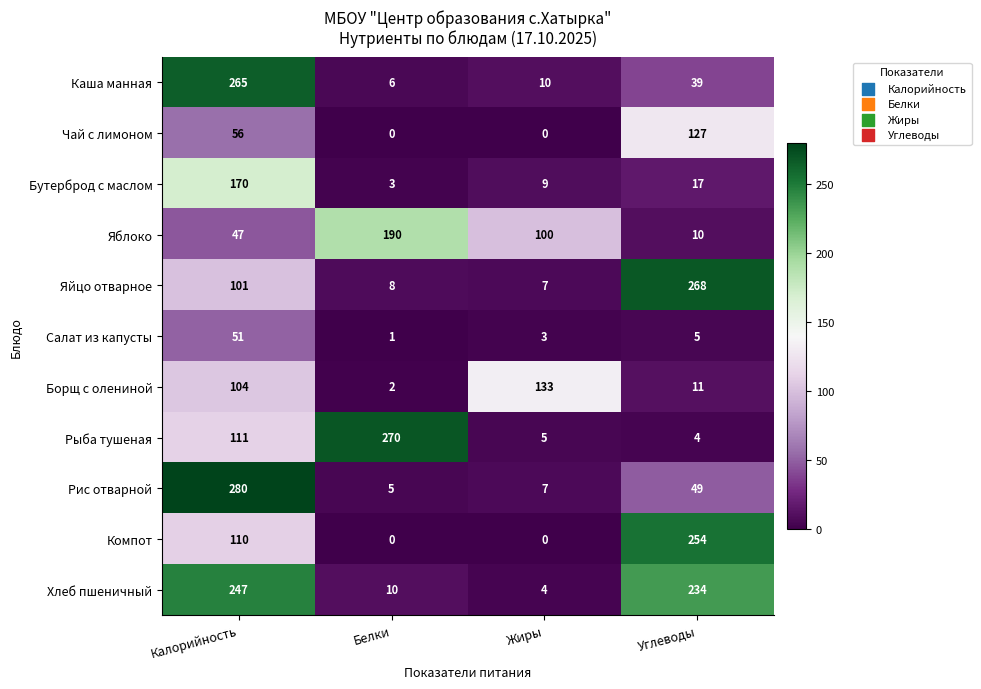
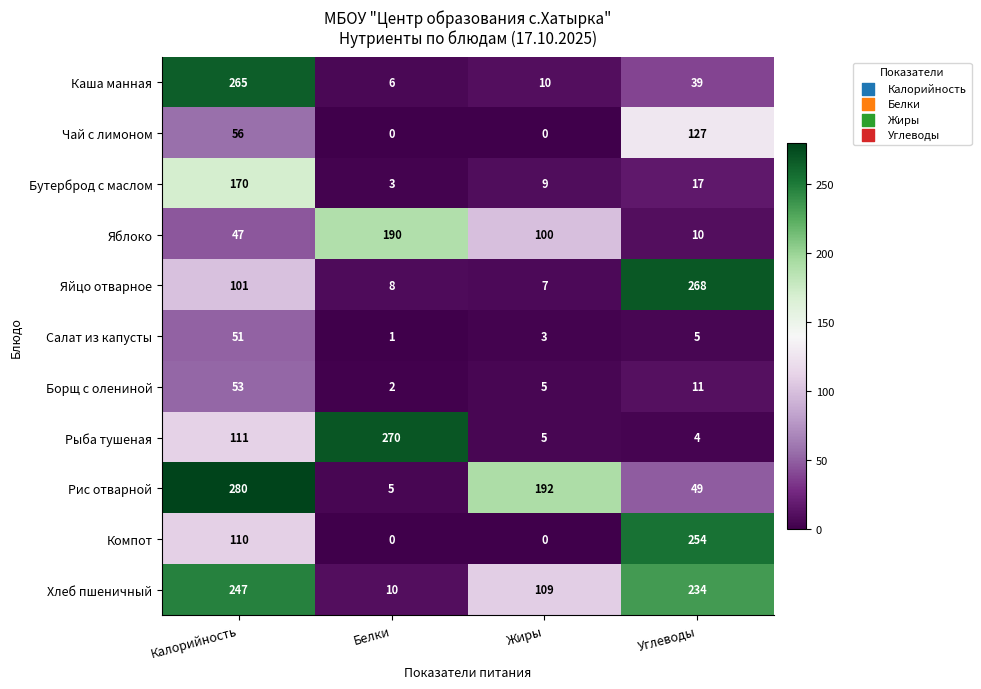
  {
    "Каша манная": {
      "Калорийность": 265,
      "Белки": 6,
      "Жиры": 10,
      "Углеводы": 39
    },
    "Чай с лимоном": {
      "Калорийность": 56,
      "Белки": 0,
      "Жиры": 0,
      "Углеводы": 127
    },
    "Бутерброд с маслом": {
      "Калорийность": 170,
      "Белки": 3,
      "Жиры": 9,
      "Углеводы": 17
    },
    "Яблоко": {
      "Калорийность": 47,
      "Белки": 190,
      "Жиры": 100,
      "Углеводы": 10
    },
    "Яйцо отварное": {
      "Калорийность": 101,
      "Белки": 8,
      "Жиры": 7,
      "Углеводы": 268
    },
    "Салат из капусты": {
      "Калорийность": 51,
      "Белки": 1,
      "Жиры": 3,
      "Углеводы": 5
    },
    "Борщ с олениной": {
-     "Калорийность": 104,
+     "Калорийность": 53,
      "Белки": 2,
-     "Жиры": 133,
+     "Жиры": 5,
      "Углеводы": 11
    },
    "Рыба тушеная": {
      "Калорийность": 111,
      "Белки": 270,
      "Жиры": 5,
      "Углеводы": 4
    },
    "Рис отварной": {
      "Калорийность": 280,
      "Белки": 5,
-     "Жиры": 7,
+     "Жиры": 192,
      "Углеводы": 49
    },
    "Компот": {
      "Калорийность": 110,
      "Белки": 0,
      "Жиры": 0,
      "Углеводы": 254
    },
    "Хлеб пшеничный": {
      "Калорийность": 247,
      "Белки": 10,
-     "Жиры": 4,
+     "Жиры": 109,
      "Углеводы": 234
    }
  }
